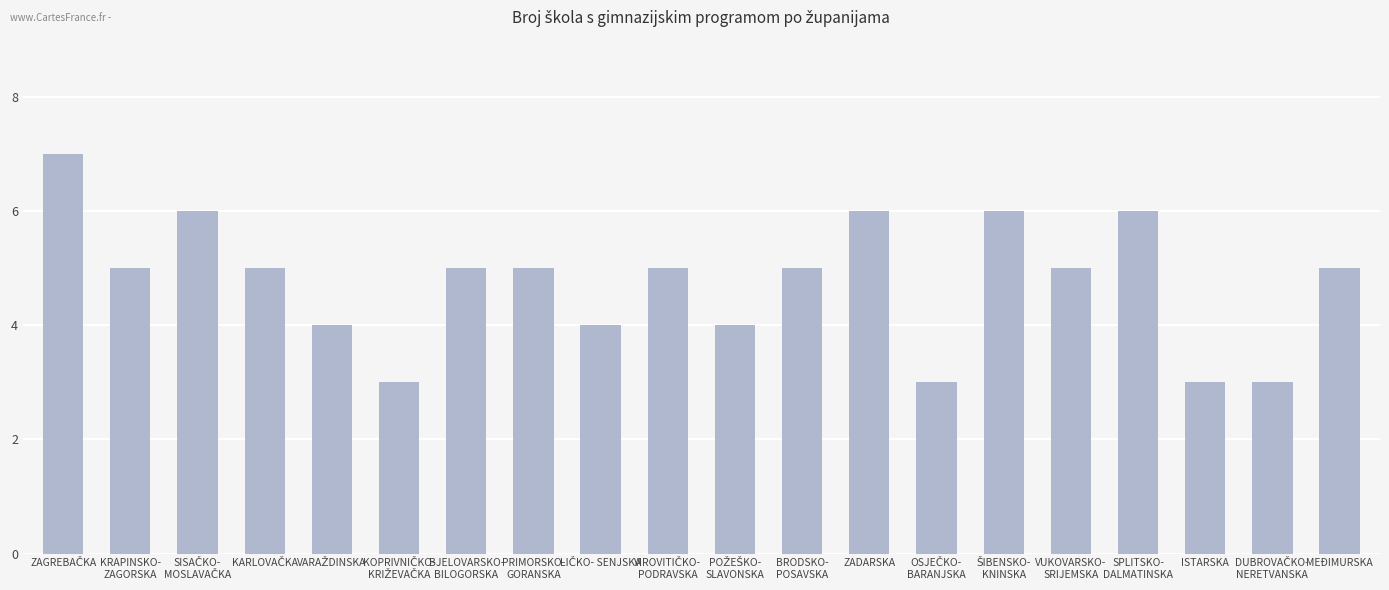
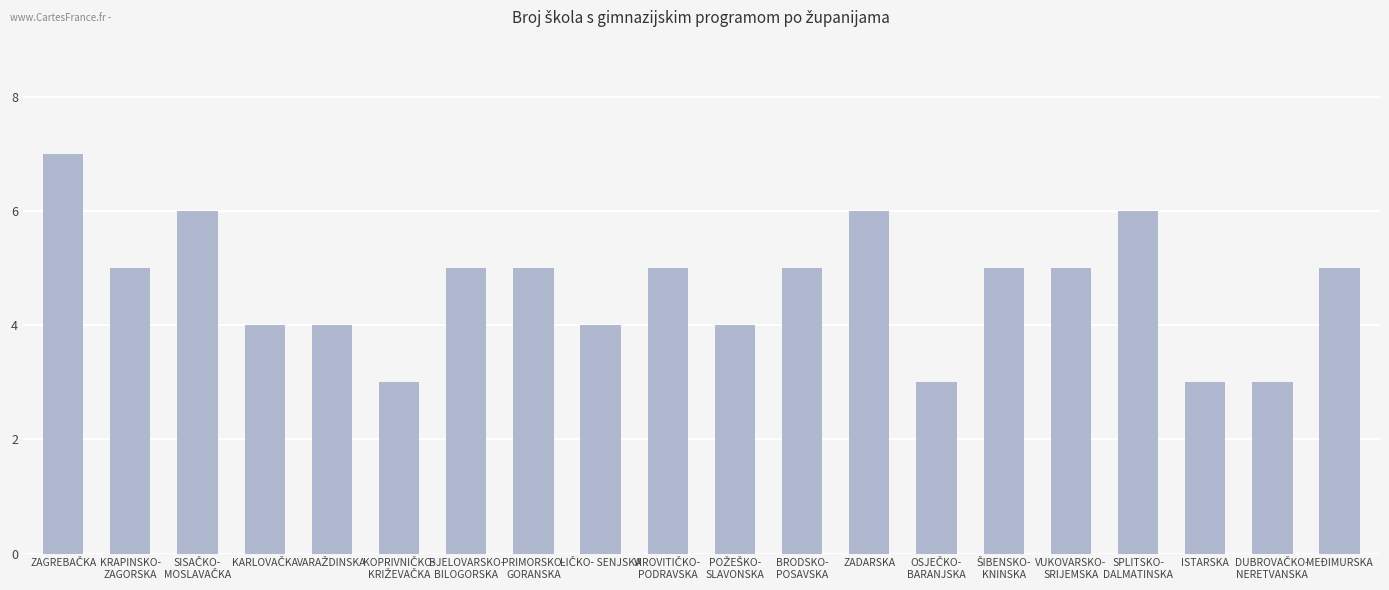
  {
    "ZAGREBAČKA": 7,
    "KRAPINSKO- ZAGORSKA": 5,
    "SISAČKO- MOSLAVAČKA": 6,
-   "KARLOVAČKA": 5,
+   "KARLOVAČKA": 4,
    "VARAŽDINSKA": 4,
    "KOPRIVNIČKO- KRIŽEVAČKA": 3,
    "BJELOVARSKO- BILOGORSKA": 5,
    "PRIMORSKO- GORANSKA": 5,
    "LIČKO- SENJSKA": 4,
    "VIROVITIČKO- PODRAVSKA": 5,
    "POŽEŠKO- SLAVONSKA": 4,
    "BRODSKO- POSAVSKA": 5,
    "ZADARSKA": 6,
    "OSJEČKO- BARANJSKA": 3,
-   "ŠIBENSKO- KNINSKA": 6,
+   "ŠIBENSKO- KNINSKA": 5,
    "VUKOVARSKO- SRIJEMSKA": 5,
    "SPLITSKO- DALMATINSKA": 6,
    "ISTARSKA": 3,
    "DUBROVAČKO- NERETVANSKA": 3,
    "MEĐIMURSKA": 5
  }
